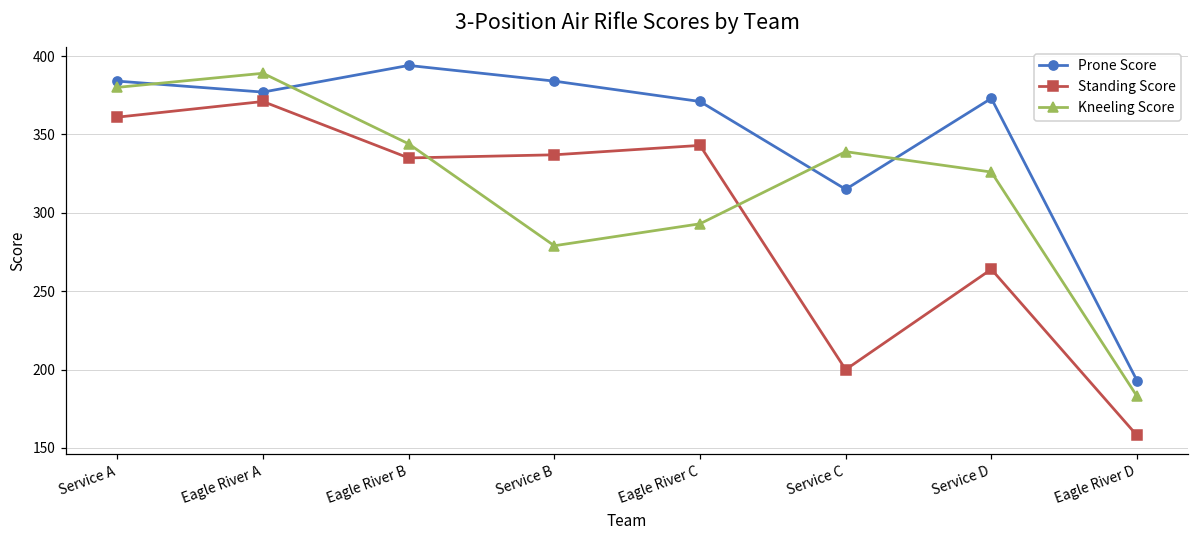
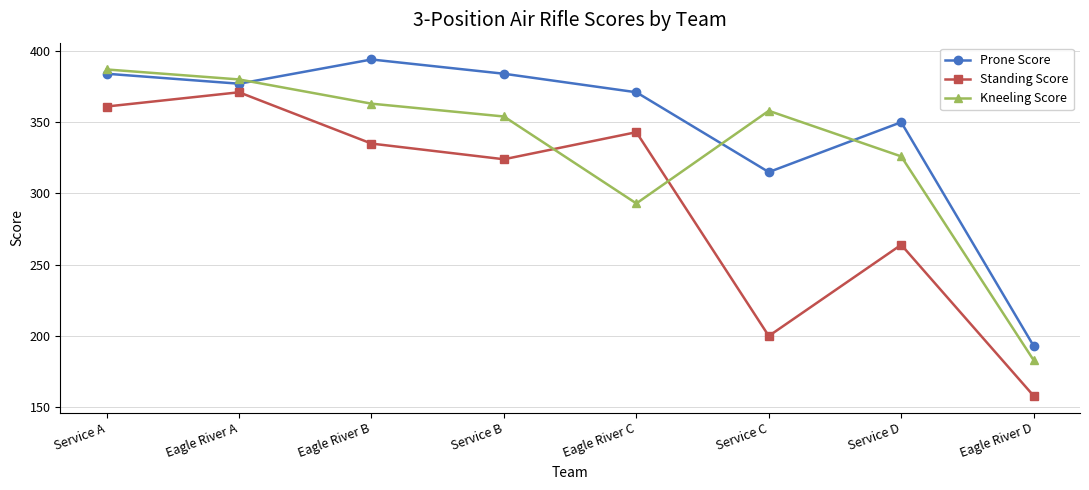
  {
    "Prone Score": {
      "Service A": 384,
      "Eagle River A": 377,
      "Eagle River B": 394,
      "Service B": 384,
      "Eagle River C": 371,
      "Service C": 315,
-     "Service D": 373,
+     "Service D": 350,
      "Eagle River D": 193
    },
    "Standing Score": {
      "Service A": 361,
      "Eagle River A": 371,
      "Eagle River B": 335,
-     "Service B": 337,
+     "Service B": 324,
      "Eagle River C": 343,
      "Service C": 200,
      "Service D": 264,
      "Eagle River D": 158
    },
    "Kneeling Score": {
-     "Service A": 380,
-     "Eagle River A": 389,
-     "Eagle River B": 344,
-     "Service B": 279,
+     "Service A": 387,
+     "Eagle River A": 380,
+     "Eagle River B": 363,
+     "Service B": 354,
      "Eagle River C": 293,
-     "Service C": 339,
+     "Service C": 358,
      "Service D": 326,
      "Eagle River D": 183
    }
  }
